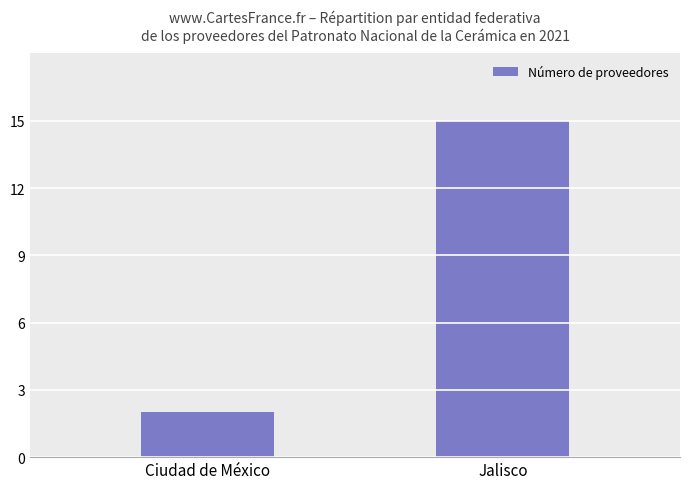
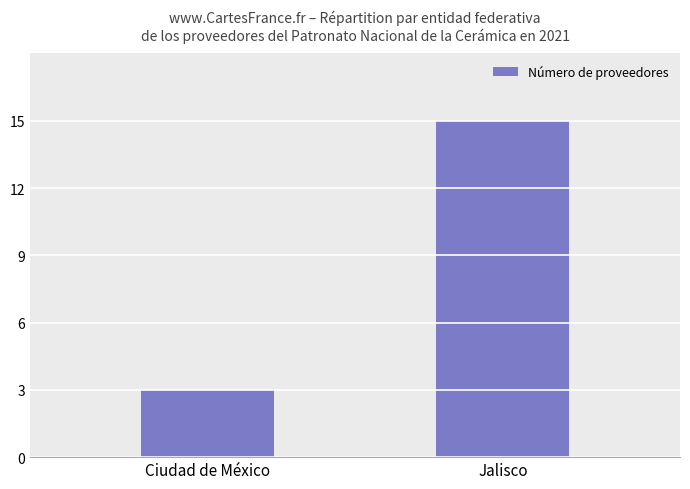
  {
-   "Ciudad de México": 2,
+   "Ciudad de México": 3,
    "Jalisco": 15
  }
